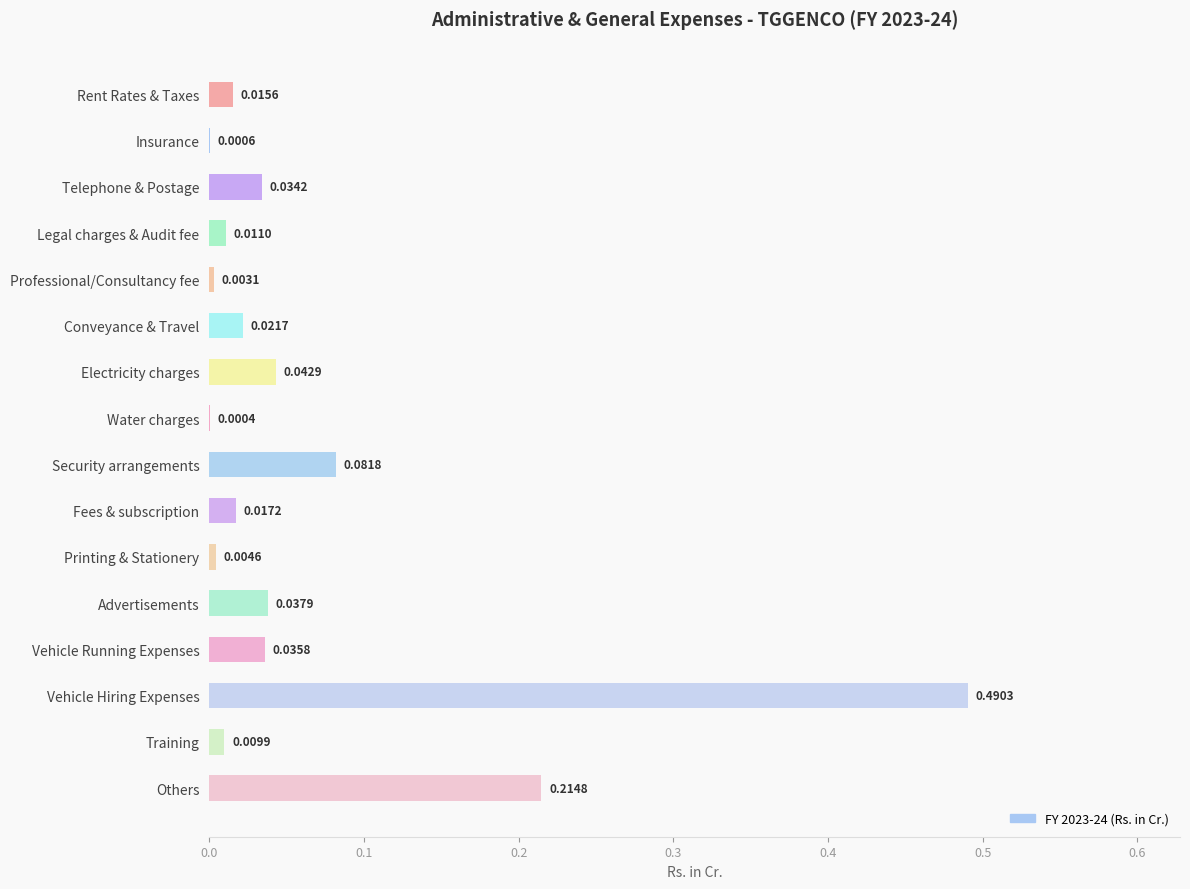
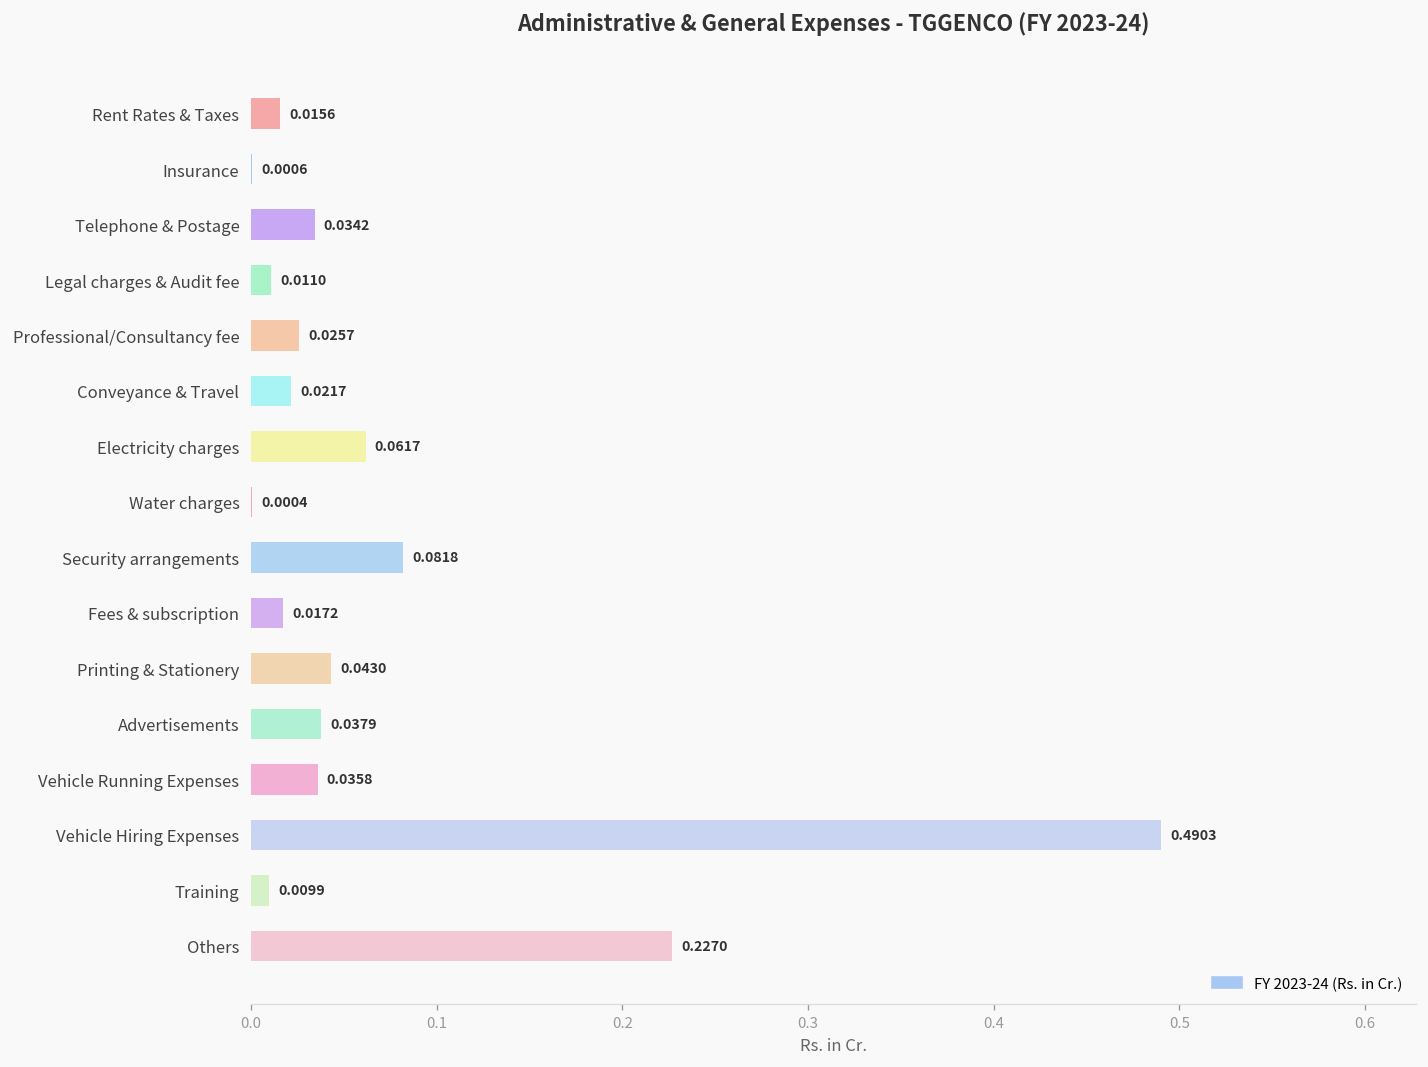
  {
    "Rent Rates & Taxes": 0.0156,
    "Insurance": 0.0006,
    "Telephone & Postage": 0.0342,
    "Legal charges & Audit fee": 0.0110,
-   "Professional/Consultancy fee": 0.0031,
+   "Professional/Consultancy fee": 0.0257,
    "Conveyance & Travel": 0.0217,
-   "Electricity charges": 0.0429,
+   "Electricity charges": 0.0617,
    "Water charges": 0.0004,
    "Security arrangements": 0.0818,
    "Fees & subscription": 0.0172,
-   "Printing & Stationery": 0.0046,
+   "Printing & Stationery": 0.0430,
    "Advertisements": 0.0379,
    "Vehicle Running Expenses": 0.0358,
    "Vehicle Hiring Expenses": 0.4903,
    "Training": 0.0099,
-   "Others": 0.2148
+   "Others": 0.2270
  }
